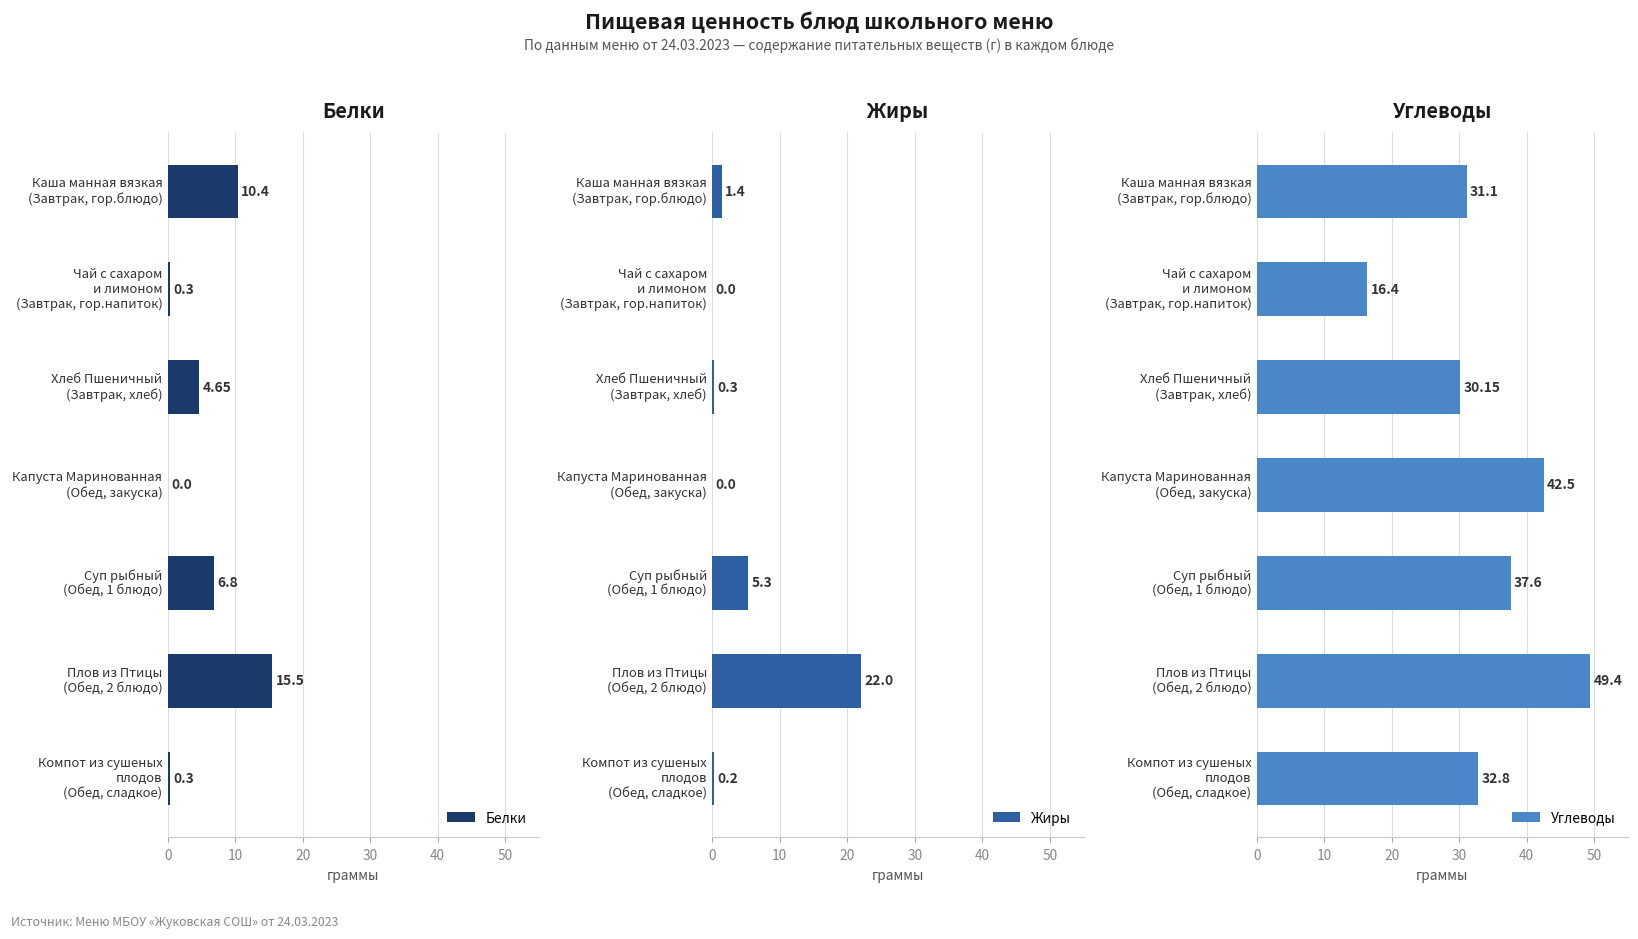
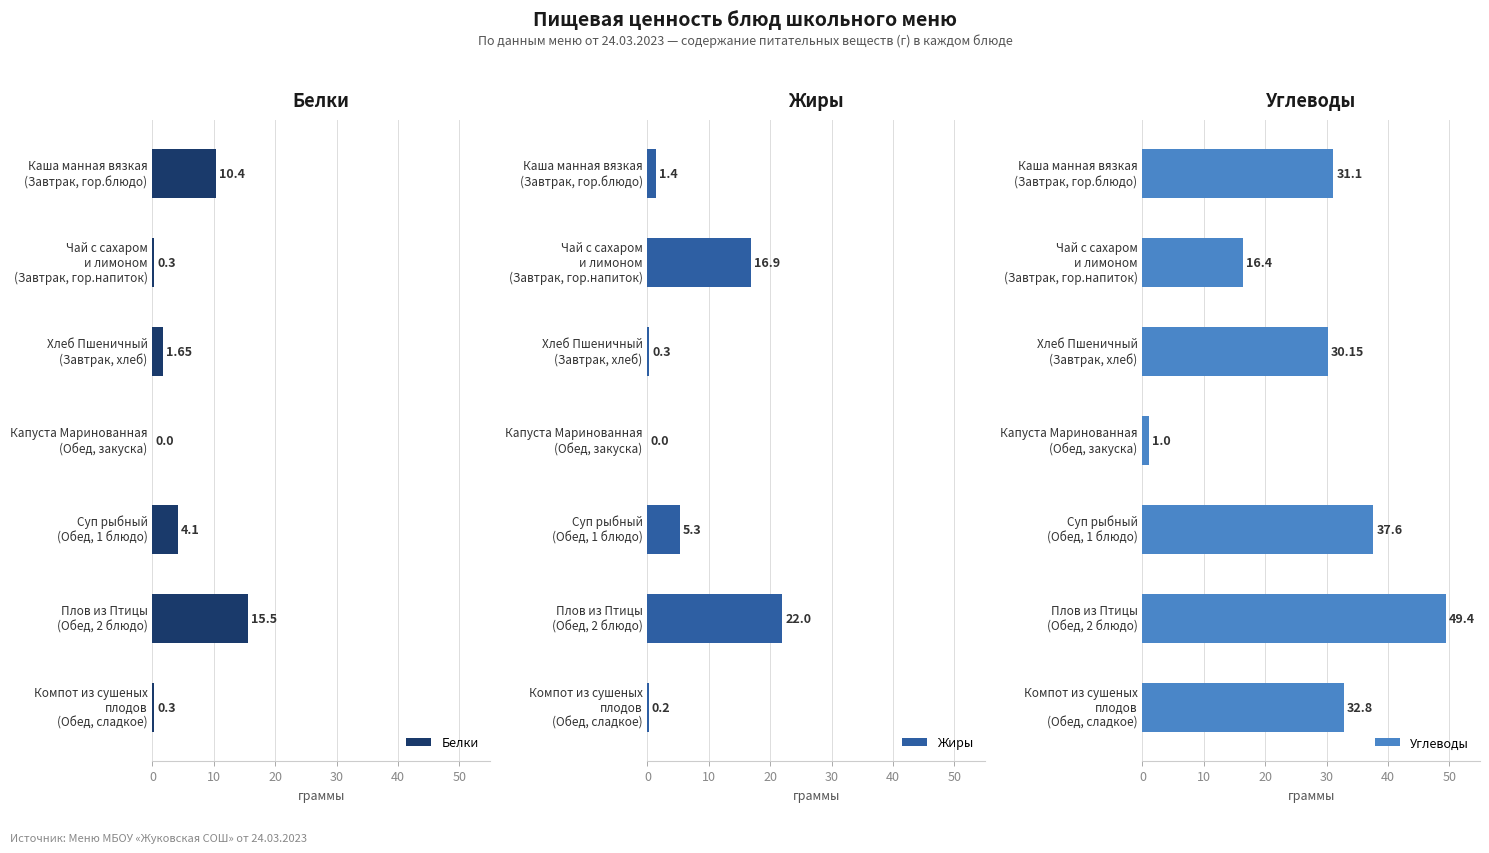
  {
    "Белки": {
      "Каша манная вязкая (Завтрак, гор.блюдо)": 10.4,
      "Чай с сахаром и лимоном (Завтрак, гор.напиток)": 0.3,
-     "Хлеб Пшеничный (Завтрак, хлеб)": 4.65,
+     "Хлеб Пшеничный (Завтрак, хлеб)": 1.65,
      "Капуста Маринованная (Обед, закуска)": 0.0,
-     "Суп рыбный (Обед, 1 блюдо)": 6.8,
+     "Суп рыбный (Обед, 1 блюдо)": 4.1,
      "Плов из Птицы (Обед, 2 блюдо)": 15.5,
      "Компот из сушеных плодов (Обед, сладкое)": 0.3
    },
    "Жиры": {
      "Каша манная вязкая (Завтрак, гор.блюдо)": 1.4,
-     "Чай с сахаром и лимоном (Завтрак, гор.напиток)": 0.0,
+     "Чай с сахаром и лимоном (Завтрак, гор.напиток)": 16.9,
      "Хлеб Пшеничный (Завтрак, хлеб)": 0.3,
      "Капуста Маринованная (Обед, закуска)": 0.0,
      "Суп рыбный (Обед, 1 блюдо)": 5.3,
      "Плов из Птицы (Обед, 2 блюдо)": 22.0,
      "Компот из сушеных плодов (Обед, сладкое)": 0.2
    },
    "Углеводы": {
      "Каша манная вязкая (Завтрак, гор.блюдо)": 31.1,
      "Чай с сахаром и лимоном (Завтрак, гор.напиток)": 16.4,
      "Хлеб Пшеничный (Завтрак, хлеб)": 30.15,
-     "Капуста Маринованная (Обед, закуска)": 42.5,
+     "Капуста Маринованная (Обед, закуска)": 1.0,
      "Суп рыбный (Обед, 1 блюдо)": 37.6,
      "Плов из Птицы (Обед, 2 блюдо)": 49.4,
      "Компот из сушеных плодов (Обед, сладкое)": 32.8
    }
  }
